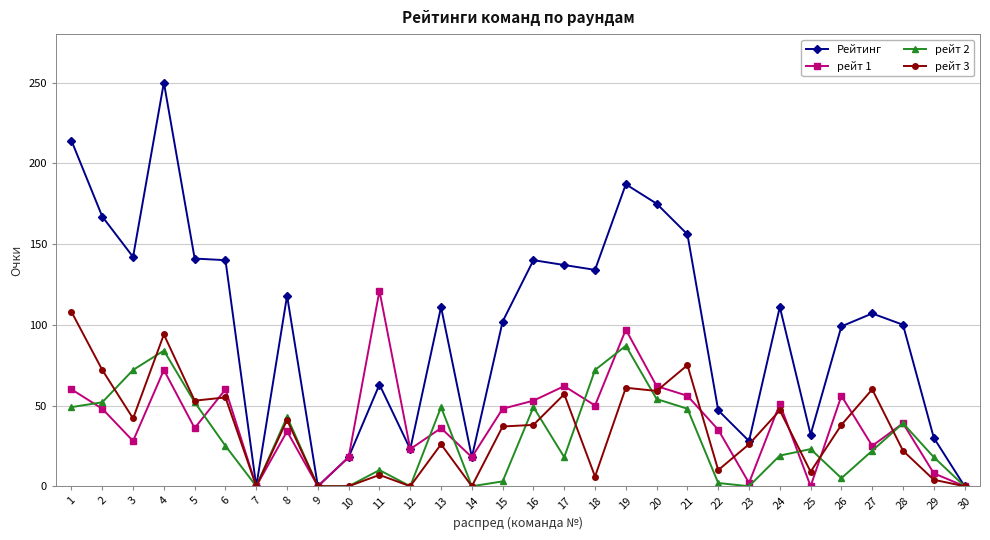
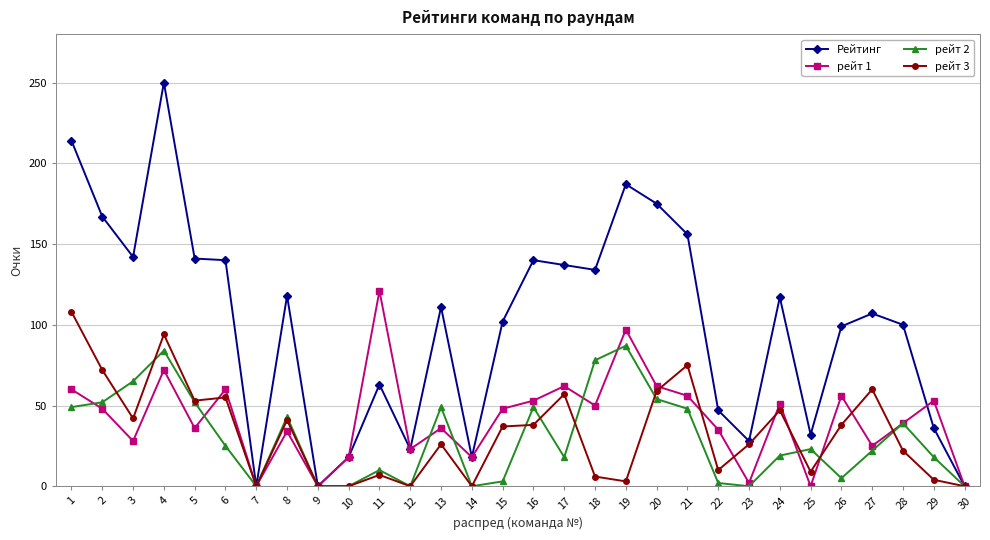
  {
    "Рейтинг": {
      "1": 214,
      "2": 167,
      "3": 142,
      "4": 250,
      "5": 141,
      "6": 140,
      "8": 118,
      "11": 63,
      "13": 111,
      "15": 102,
      "16": 140,
      "17": 137,
      "18": 134,
      "19": 187,
      "20": 175,
      "21": 156,
      "22": 47,
      "23": 28,
-     "24": 111,
+     "24": 117,
      "25": 32,
      "26": 99,
      "27": 107,
      "28": 100,
-     "29": 30
+     "29": 36
    },
    "рейт 1": {
      "1": 60,
      "2": 48,
      "3": 28,
      "4": 72,
      "5": 36,
      "6": 60,
      "8": 34,
      "11": 121,
      "13": 36,
      "15": 48,
      "16": 53,
      "17": 62,
      "18": 50,
      "19": 97,
      "20": 62,
      "21": 56,
      "22": 35,
      "23": 2,
      "24": 51,
      "25": 0,
      "26": 56,
      "27": 25,
-     "29": 8
+     "29": 53
    },
    "рейт 2": {
      "1": 49,
      "2": 52,
-     "3": 72,
+     "3": 65,
      "4": 84,
      "6": 25,
      "8": 43,
      "11": 10,
      "13": 49,
      "15": 3,
      "16": 49,
      "17": 18,
-     "18": 72,
+     "18": 78,
      "19": 87,
      "20": 54,
      "21": 48,
      "22": 2,
      "23": 0,
      "24": 19,
      "25": 23,
      "26": 5,
      "27": 22,
      "29": 18
    },
    "рейт 3": {
      "1": 108,
      "2": 72,
      "3": 42,
      "4": 94,
      "6": 55,
      "8": 41,
      "11": 7,
      "13": 26,
      "15": 37,
      "16": 38,
      "17": 57,
      "18": 6,
-     "19": 61,
+     "19": 3,
      "20": 59,
      "21": 75,
      "22": 10,
      "23": 26,
      "24": 47,
      "25": 9,
      "26": 38,
      "27": 60,
      "28": 22,
      "29": 4
    }
  }
